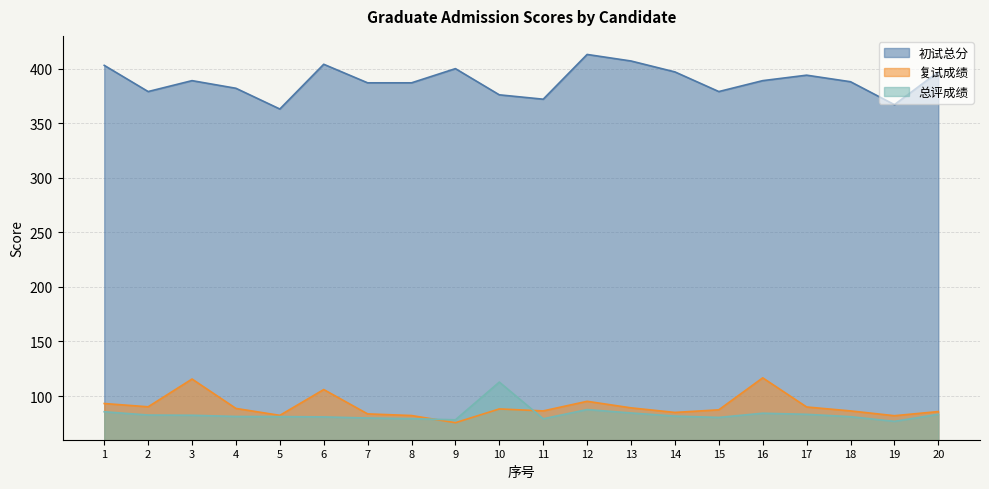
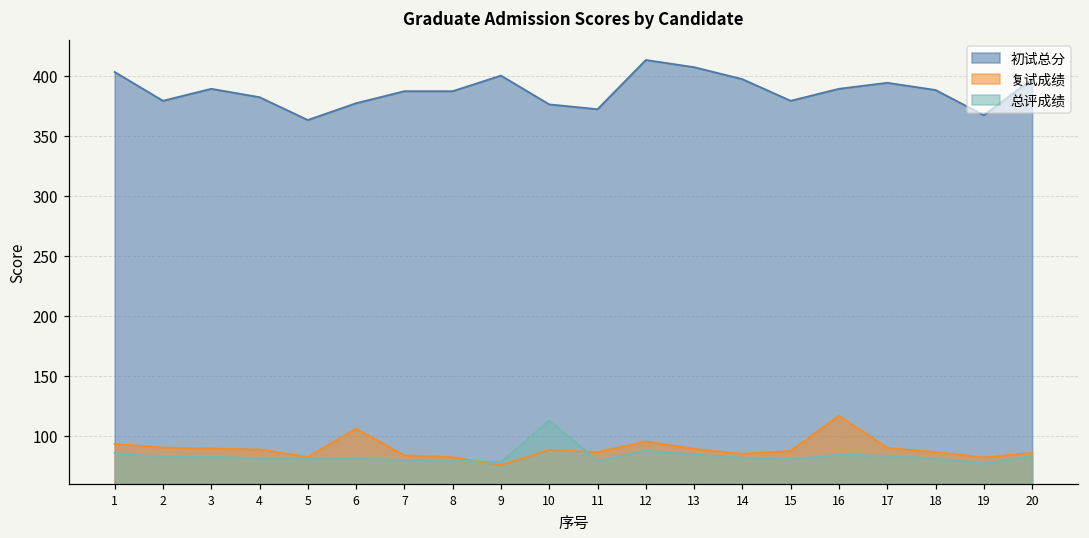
  {
    "初试总分": {
      "1": 403,
      "2": 379,
      "3": 389,
      "4": 382,
      "5": 363,
-     "6": 404,
+     "6": 377,
      "7": 387,
      "8": 387,
      "9": 400,
      "10": 376,
      "11": 372,
      "12": 413,
      "13": 407,
      "14": 397,
      "15": 379,
      "16": 389,
      "17": 394,
      "18": 388,
      "19": 367
    },
    "复试成绩": {
      "1": 93,
      "2": 90,
-     "3": 116,
+     "3": 89,
      "4": 89,
      "6": 106,
      "7": 84,
      "8": 82,
      "9": 76,
      "10": 88,
      "11": 86,
      "12": 95,
      "13": 89,
      "14": 85,
      "15": 87,
      "16": 117,
      "17": 90,
      "18": 86,
      "19": 82,
      "20": 86
    },
    "总评成绩": {
      "1": 86,
      "2": 83,
      "3": 82,
      "4": 81,
      "6": 81,
      "7": 80,
      "8": 79,
      "9": 78,
      "10": 113,
      "11": 79,
      "12": 88,
      "13": 85,
      "14": 82,
      "15": 80,
      "16": 84,
      "17": 83,
      "18": 81,
      "19": 77,
      "20": 83
    }
  }
